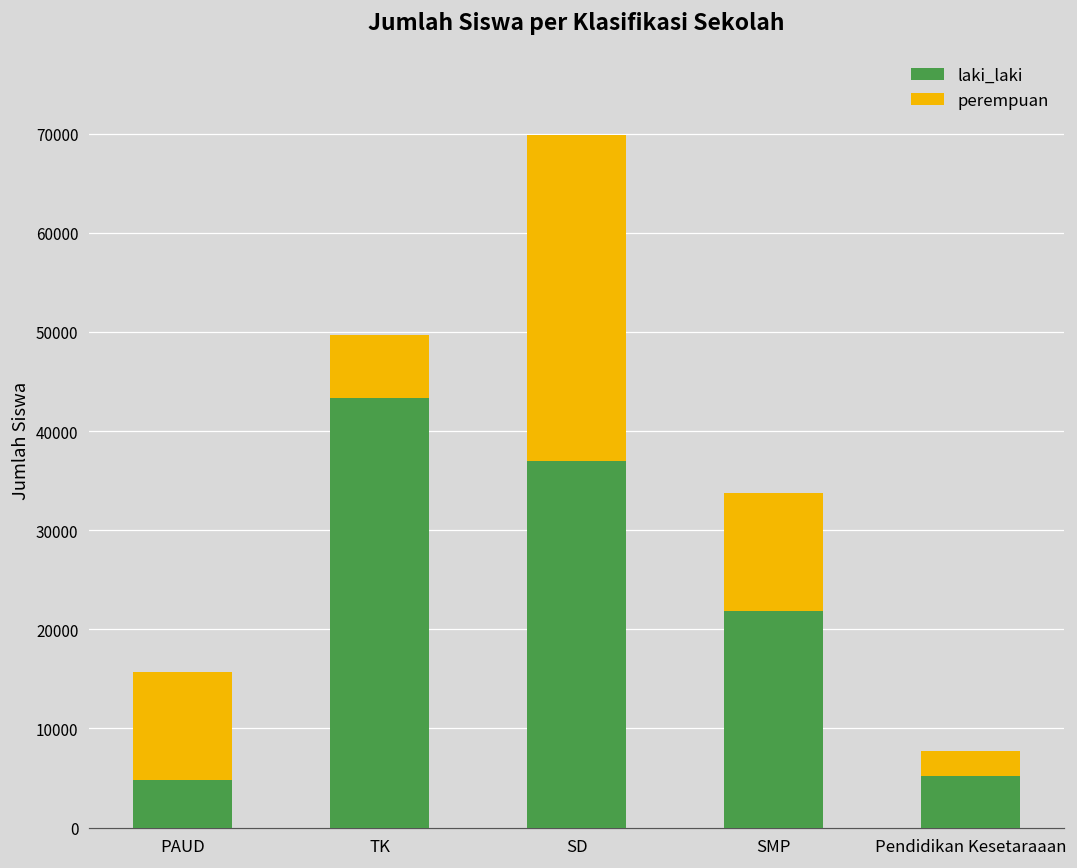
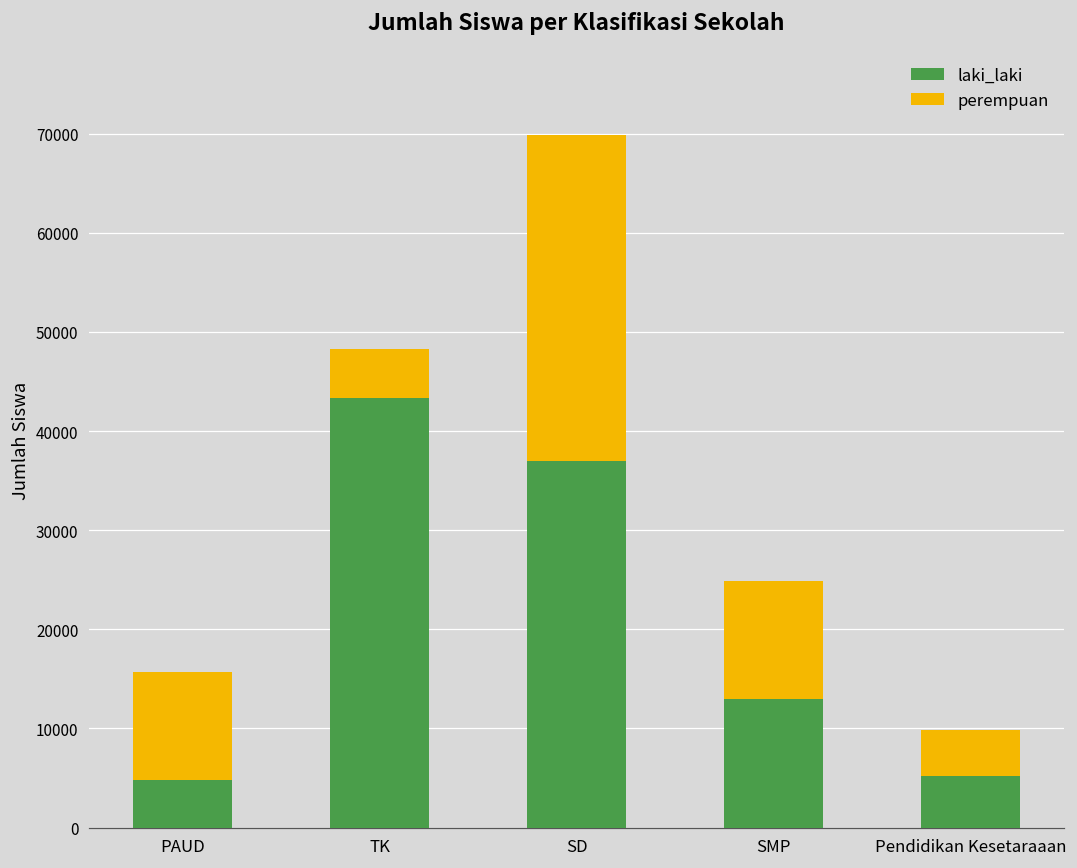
  {
    "laki_laki": {
      "PAUD": 5000,
      "TK": 43000,
      "SD": 37000,
-     "SMP": 22000,
+     "SMP": 13000,
      "Pendidikan Kesetaraaan": 5000
    },
    "perempuan": {
      "PAUD": 11000,
-     "TK": 6000,
+     "TK": 5000,
      "SD": 33000,
      "SMP": 12000,
-     "Pendidikan Kesetaraaan": 3000
+     "Pendidikan Kesetaraaan": 5000
    }
  }
